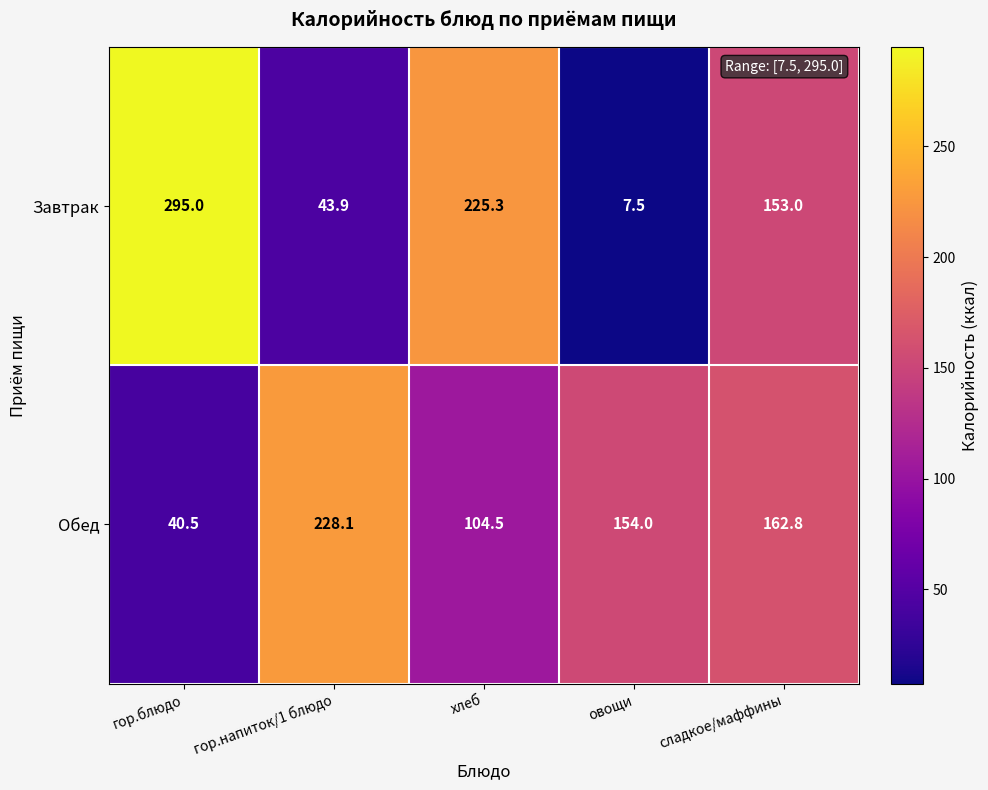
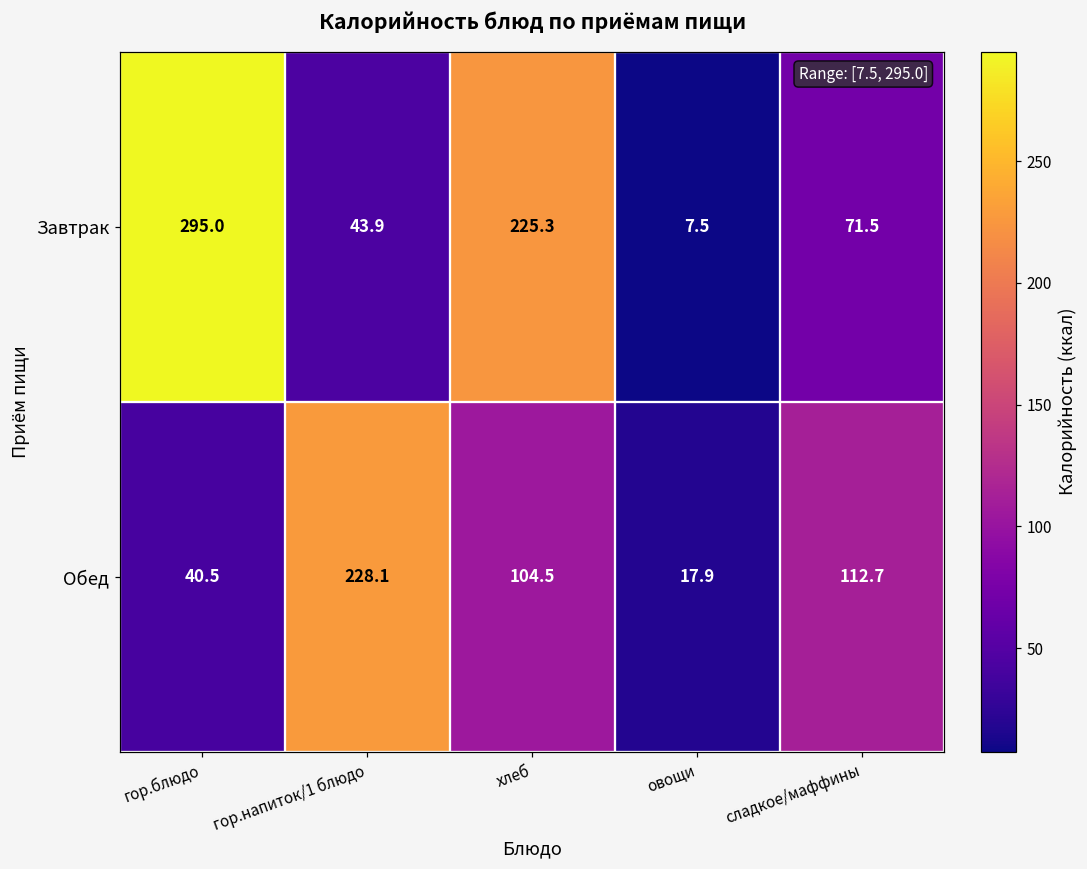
  {
    "Завтрак": {
      "гор.блюдо": 295.0,
      "гор.напиток/1 блюдо": 43.9,
      "хлеб": 225.3,
      "овощи": 7.5,
-     "сладкое/маффины": 153.0
+     "сладкое/маффины": 71.5
    },
    "Обед": {
      "гор.блюдо": 40.5,
      "гор.напиток/1 блюдо": 228.1,
      "хлеб": 104.5,
-     "овощи": 154.0,
-     "сладкое/маффины": 162.8
+     "овощи": 17.9,
+     "сладкое/маффины": 112.7
    }
  }
